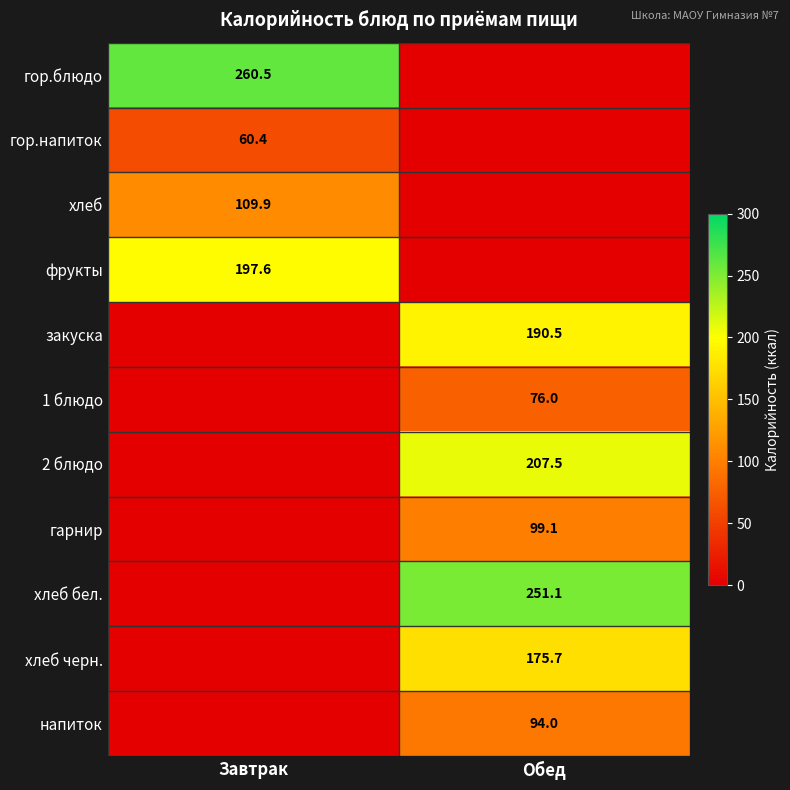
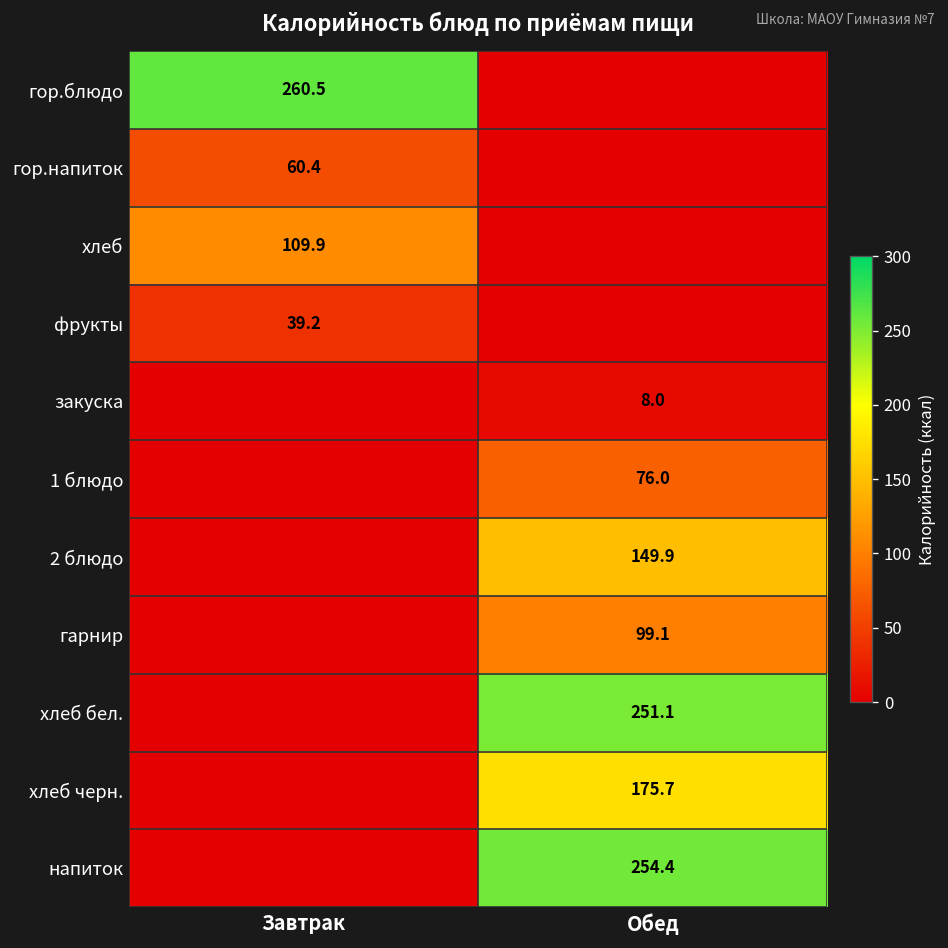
  {
    "гор.блюдо": {
      "Завтрак": 260.5
    },
    "гор.напиток": {
      "Завтрак": 60.4
    },
    "хлеб": {
      "Завтрак": 109.9
    },
    "фрукты": {
-     "Завтрак": 197.6
+     "Завтрак": 39.2
    },
    "закуска": {
-     "Обед": 190.5
+     "Обед": 8.0
    },
    "1 блюдо": {
      "Обед": 76.0
    },
    "2 блюдо": {
-     "Обед": 207.5
+     "Обед": 149.9
    },
    "гарнир": {
      "Обед": 99.1
    },
    "хлеб бел.": {
      "Обед": 251.1
    },
    "хлеб черн.": {
      "Обед": 175.7
    },
    "напиток": {
-     "Обед": 94.0
+     "Обед": 254.4
    }
  }
